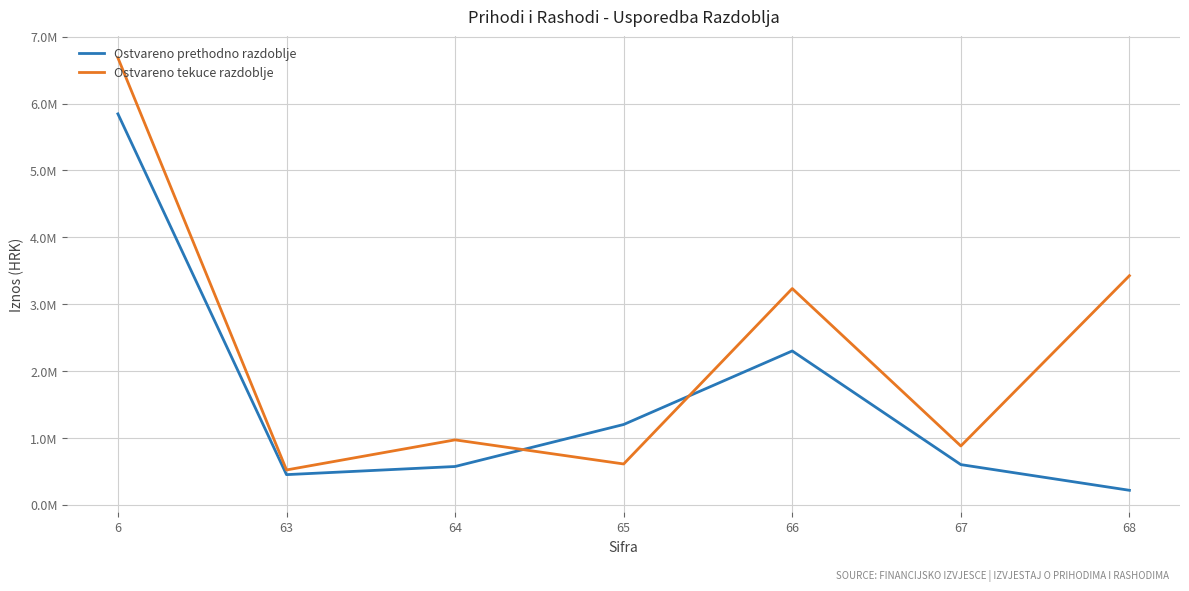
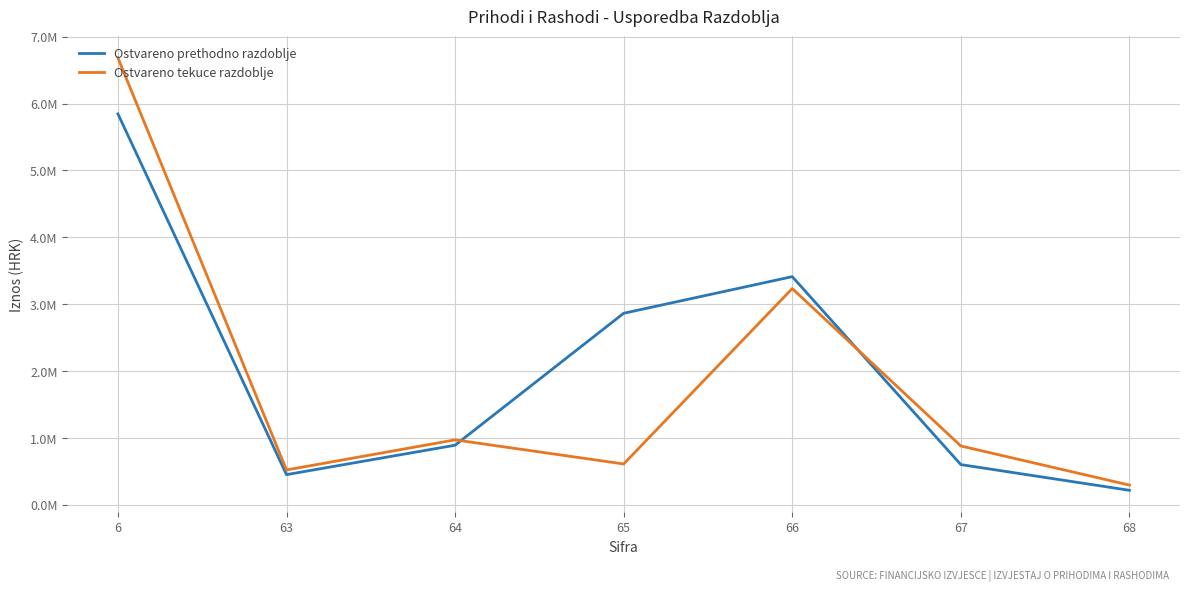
  {
    "Ostvareno prethodno razdoblje": {
      "6": 5800000,
      "63": 500000,
-     "64": 600000,
-     "65": 1200000,
-     "66": 2300000,
+     "64": 900000,
+     "65": 2900000,
+     "66": 3400000,
      "67": 600000,
      "68": 200000
    },
    "Ostvareno tekuce razdoblje": {
      "6": 6700000,
      "63": 500000,
      "64": 1000000,
      "65": 600000,
      "66": 3200000,
      "67": 900000,
-     "68": 3400000
+     "68": 300000
    }
  }
